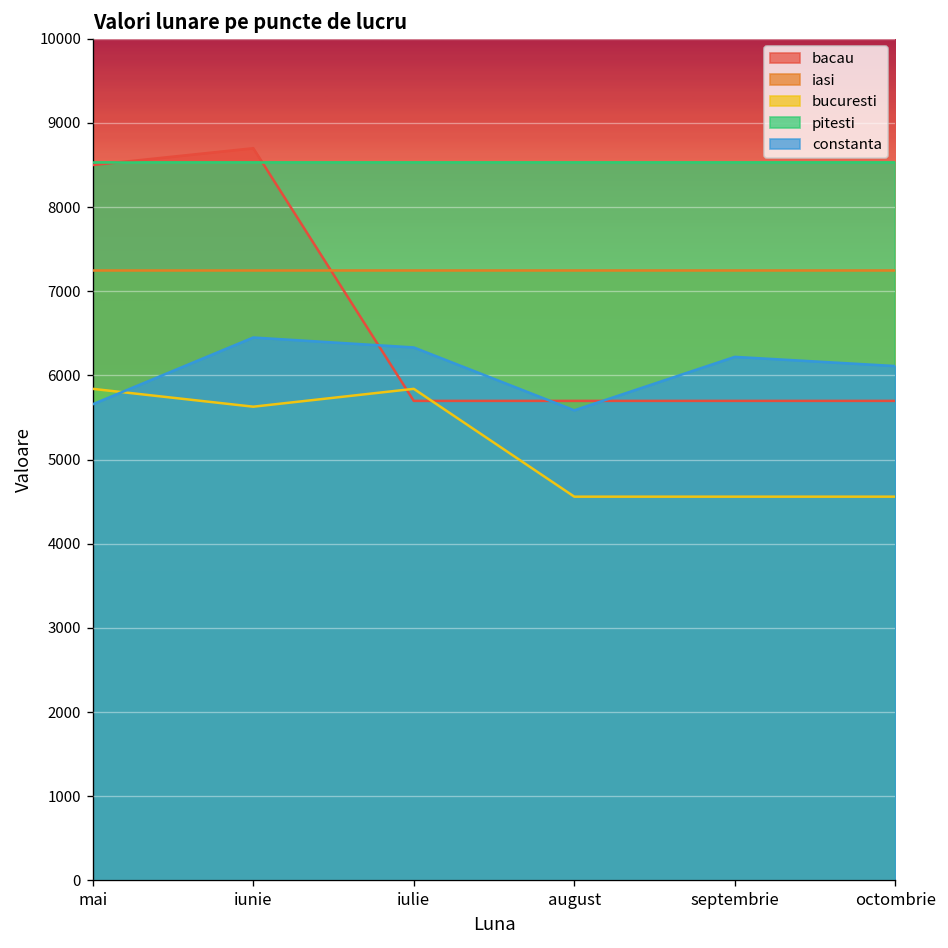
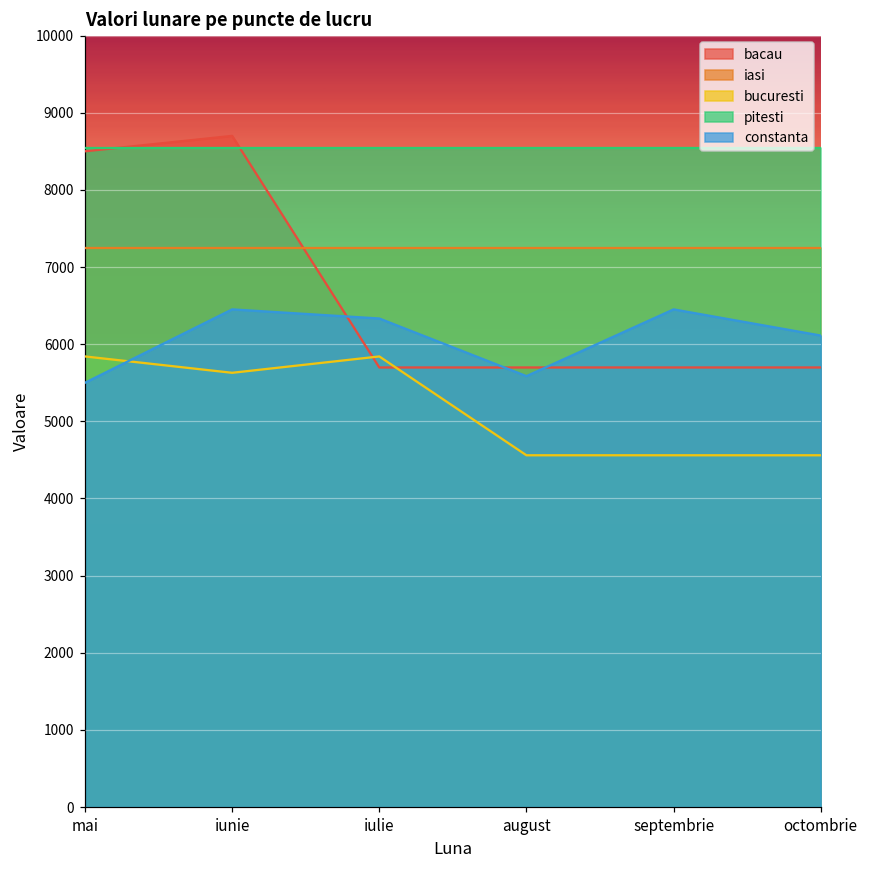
  {
    "bucuresti": {
      "mai": 5800,
      "iunie": 5600,
      "iulie": 5800,
      "august": 4600,
      "septembrie": 4600,
      "octombrie": 4600
    },
    "pitesti": {
      "mai": 8500,
      "iunie": 8500,
      "iulie": 8500,
      "august": 8500,
      "septembrie": 8500,
      "octombrie": 8500
    },
    "constanta": {
-     "mai": 5700,
+     "mai": 5500,
      "iunie": 6500,
      "iulie": 6300,
      "august": 5600,
-     "septembrie": 6200,
+     "septembrie": 6500,
      "octombrie": 6100
    }
  }
